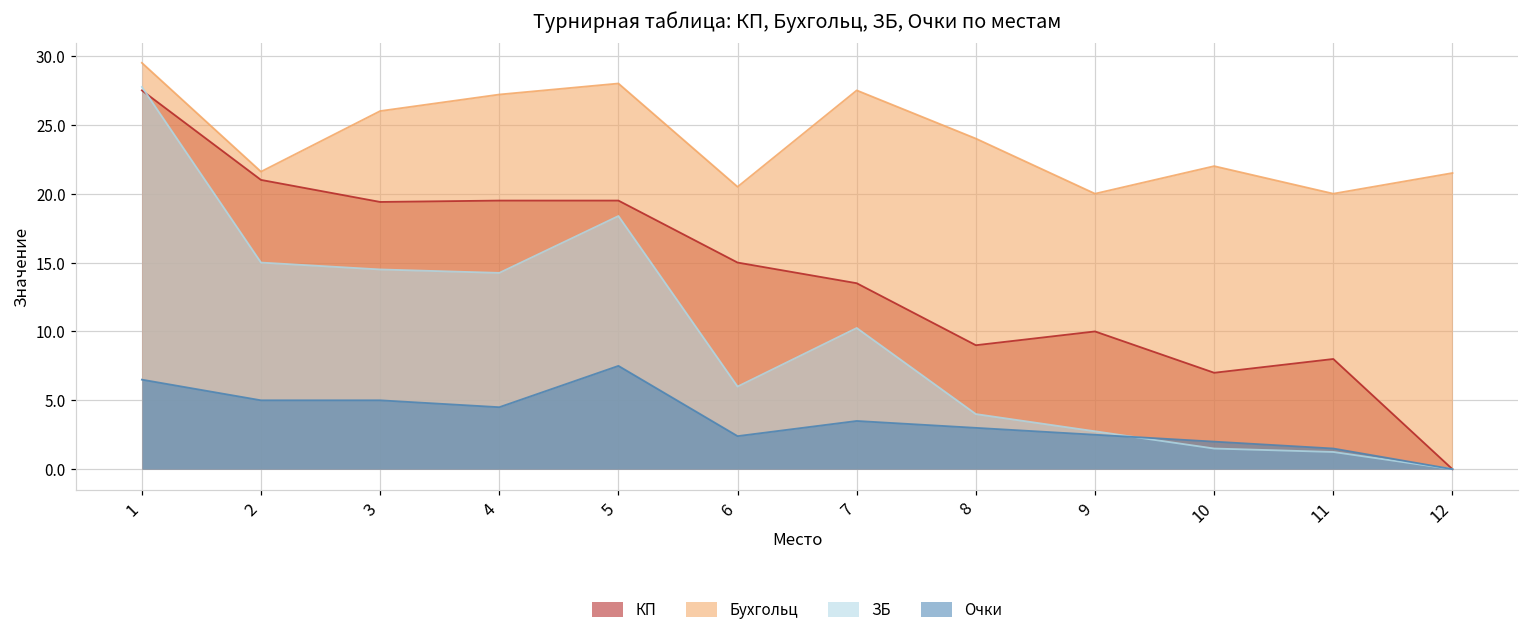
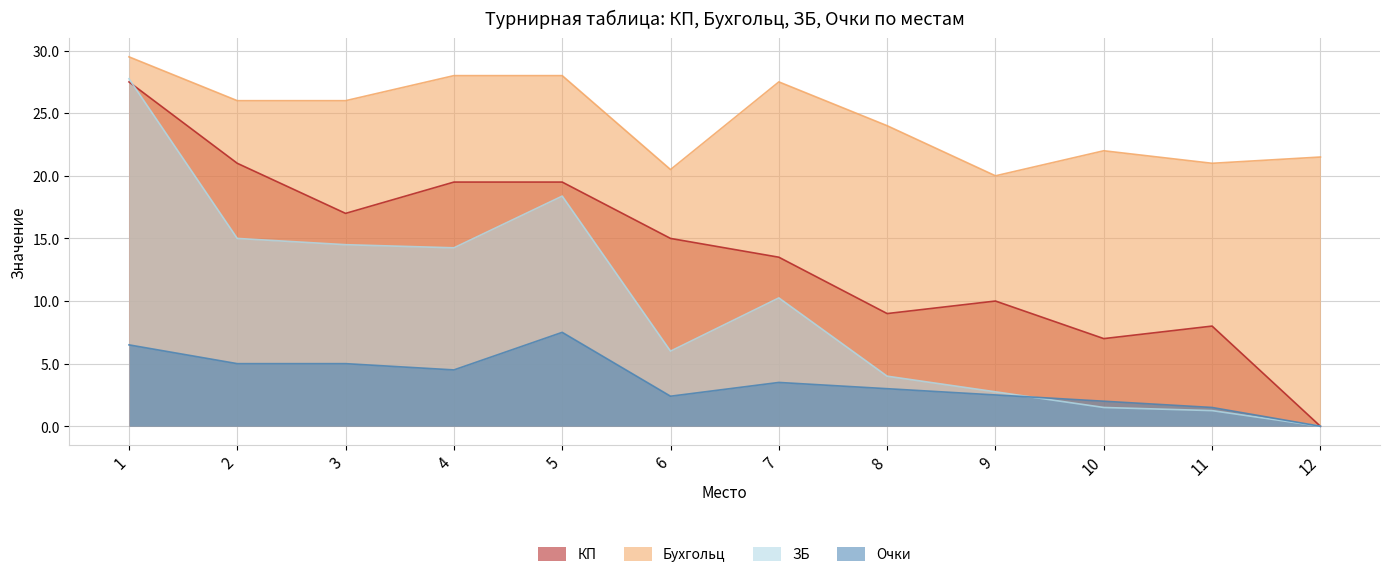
  {
    "КП": {
      "1": 27.5,
      "2": 21.0,
-     "3": 19.4,
+     "3": 17.0,
      "4": 19.5,
      "5": 19.5,
      "6": 15.0,
      "7": 13.5,
      "8": 9.0,
      "9": 10.0,
      "10": 7.0,
      "11": 8.0
    },
    "Бухгольц": {
      "1": 29.5,
-     "2": 21.6,
+     "2": 26.0,
      "3": 26.0,
-     "4": 27.2,
+     "4": 28.0,
      "5": 28.0,
      "6": 20.5,
      "7": 27.5,
      "8": 24.0,
      "9": 20.0,
      "10": 22.0,
-     "11": 20,
+     "11": 21,
      "12": 21.5
    },
    "ЗБ": {
      "1": 27.8,
      "2": 15.0,
      "3": 14.5,
      "4": 14.3,
      "5": 18.4,
      "6": 6.0,
      "7": 10.3,
      "8": 4.0,
      "9": 2.8,
      "10": 1.5,
      "11": 1.3
    },
    "Очки": {
      "1": 6.5,
      "2": 5.0,
      "3": 5.0,
      "4": 4.5,
      "5": 7.5,
      "6": 2.4,
      "7": 3.5,
      "8": 3.0,
      "9": 2.5,
      "10": 2.0,
      "11": 1.5
    }
  }
